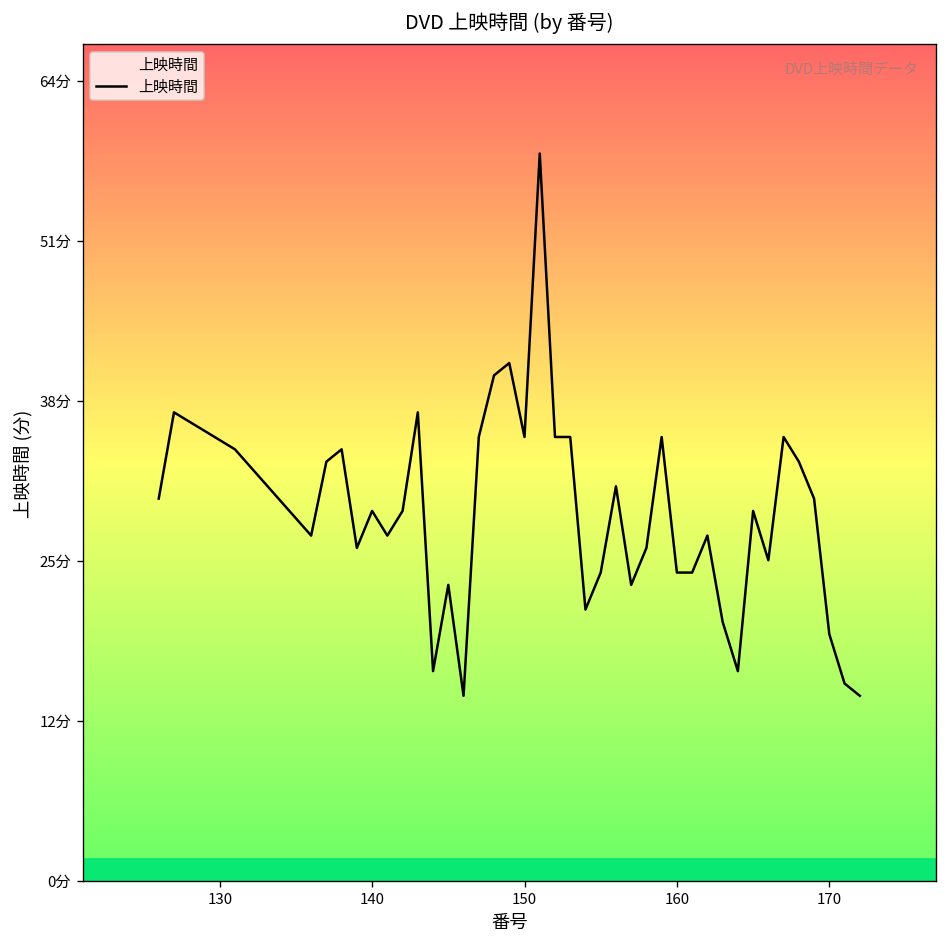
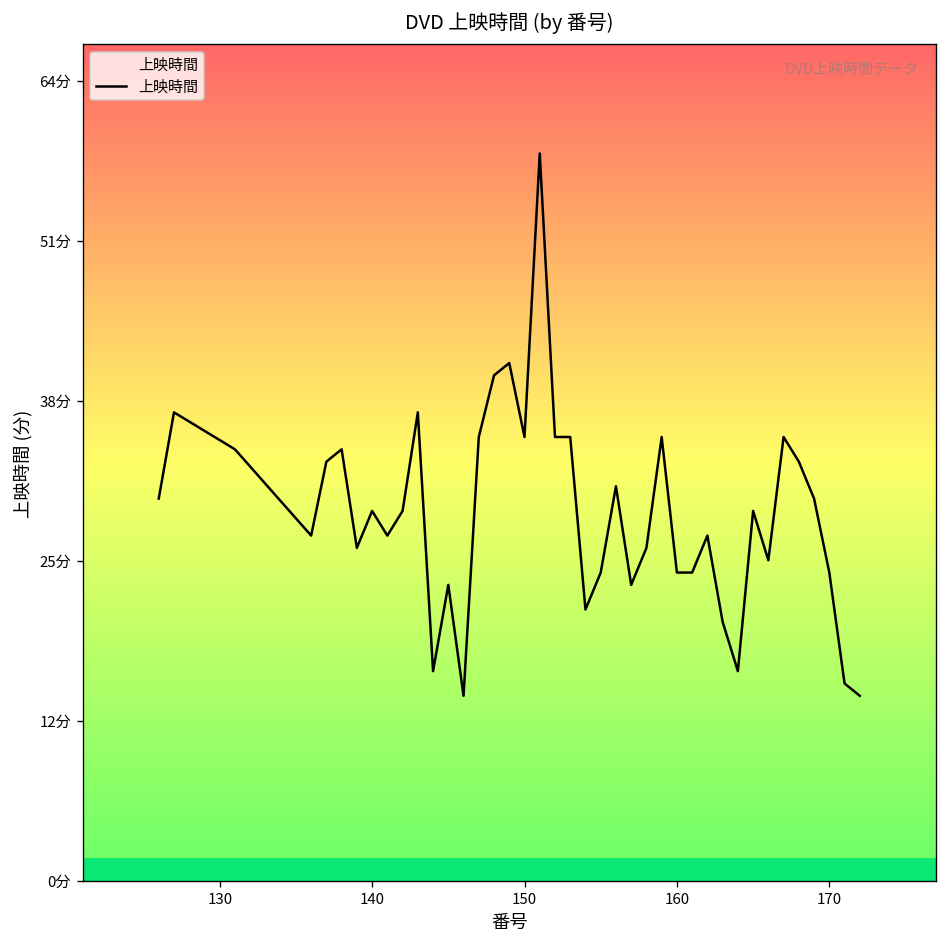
  {
    "140": "30分",
    "150": "36分",
    "160": "25分",
-   "170": "20分"
+   "170": "25分"
  }
